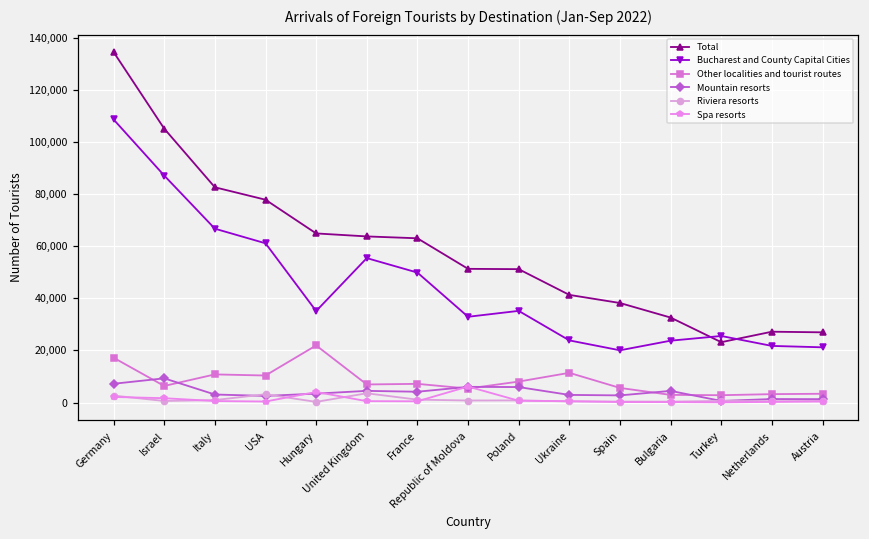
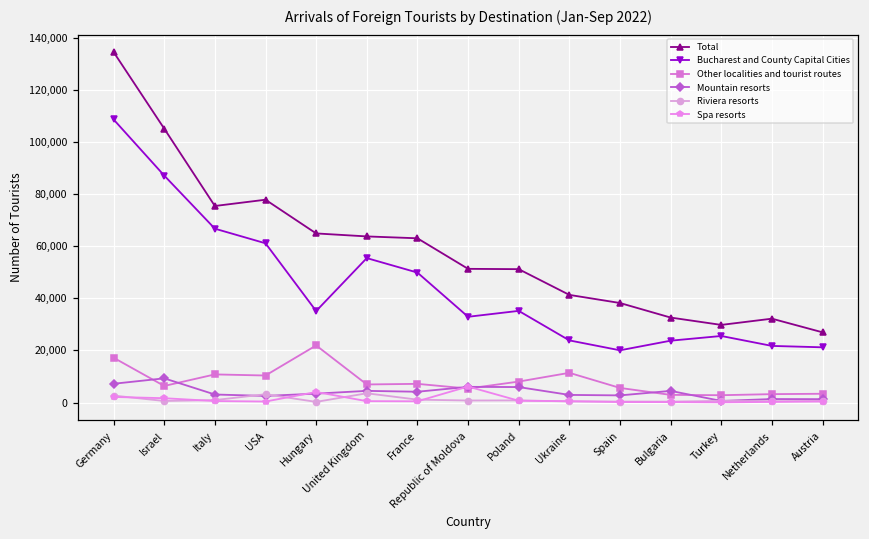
  {
    "Total": {
      "Germany": "135,000",
      "Israel": "105,000",
-     "Italy": "83,000",
+     "Italy": "75,000",
      "USA": "78,000",
      "Hungary": "65,000",
      "United Kingdom": "64,000",
      "France": "63,000",
      "Republic of Moldova": "51,000",
      "Poland": "51,000",
      "Ukraine": "41,000",
      "Spain": "38,000",
      "Bulgaria": "33,000",
-     "Turkey": "23,000",
-     "Netherlands": "27,000",
+     "Turkey": "30,000",
+     "Netherlands": "32,000",
      "Austria": "27,000"
    },
    "Bucharest and County Capital Cities": {
      "Germany": "109,000",
      "Israel": "87,000",
      "Italy": "67,000",
      "USA": "61,000",
      "Hungary": "35,000",
      "United Kingdom": "55,000",
      "France": "50,000",
      "Republic of Moldova": "33,000",
      "Poland": "35,000",
      "Ukraine": "24,000",
      "Spain": "20,000",
      "Bulgaria": "24,000",
      "Turkey": "26,000",
      "Netherlands": "22,000",
      "Austria": "21,000"
    }
  }
